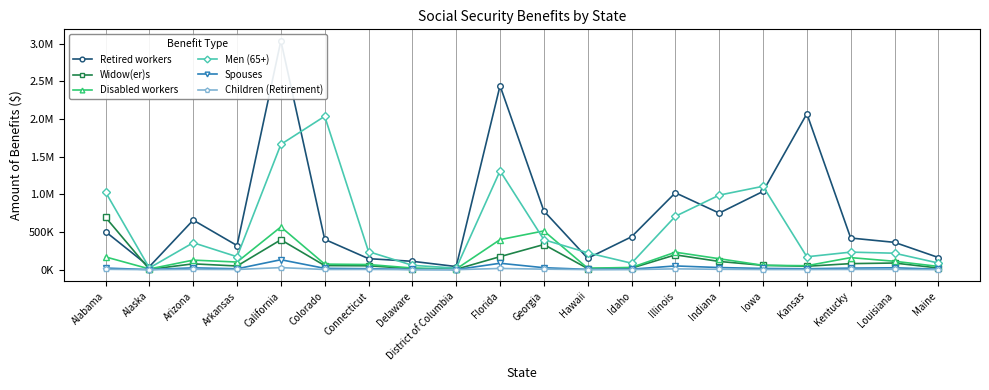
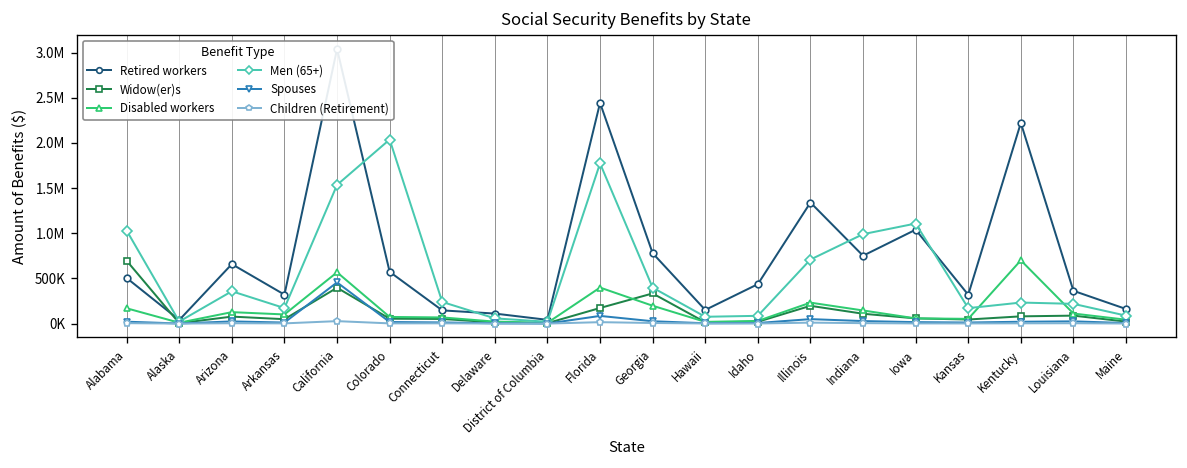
  {
    "Retired workers": {
      "Alabama": 500000,
      "Arizona": 700000,
      "Arkansas": 300000,
-     "Colorado": 400000,
+     "Colorado": 600000,
      "Connecticut": 100000,
      "Delaware": 100000,
      "Florida": 2400000,
      "Georgia": 800000,
      "Hawaii": 200000,
      "Idaho": 400000,
-     "Illinois": 1000000,
+     "Illinois": 1300000,
      "Indiana": 800000,
      "Iowa": 1000000,
-     "Kansas": 2100000,
-     "Kentucky": 400000,
+     "Kansas": 300000,
+     "Kentucky": 2200000,
      "Louisiana": 400000,
      "Maine": 200000
    },
    "Widow(er)s": {
      "Alabama": 700000,
      "Arizona": 100000,
      "Arkansas": 0,
      "California": 400000,
      "Florida": 200000,
      "Georgia": 300000,
      "Illinois": 200000,
      "Indiana": 100000,
      "Kentucky": 100000
    },
    "Disabled workers": {
      "Alabama": 200000,
      "Arizona": 100000,
      "Arkansas": 100000,
      "California": 600000,
      "Florida": 400000,
-     "Georgia": 500000,
+     "Georgia": 200000,
      "Illinois": 200000,
      "Indiana": 100000,
-     "Kentucky": 200000
+     "Kentucky": 700000
    },
    "Men (65+)": {
      "Alabama": 1000000,
      "Arizona": 400000,
      "Arkansas": 200000,
-     "California": 1700000,
+     "California": 1500000,
      "Colorado": 2000000,
      "Connecticut": 200000,
      "Delaware": 100000,
-     "Florida": 1300000,
+     "Florida": 1800000,
      "Georgia": 400000,
-     "Hawaii": 200000,
+     "Hawaii": 100000,
      "Idaho": 100000,
      "Illinois": 700000,
      "Indiana": 1000000,
      "Iowa": 1100000,
      "Kansas": 200000,
      "Kentucky": 200000,
      "Louisiana": 200000,
      "Maine": 100000
    },
    "Spouses": {
-     "California": 100000,
+     "California": 500000,
      "Florida": 100000,
      "Illinois": 0
    },
    "Children (Retirement)": {
      "California": 0,
      "Florida": 0,
      "Illinois": 0
    }
  }
